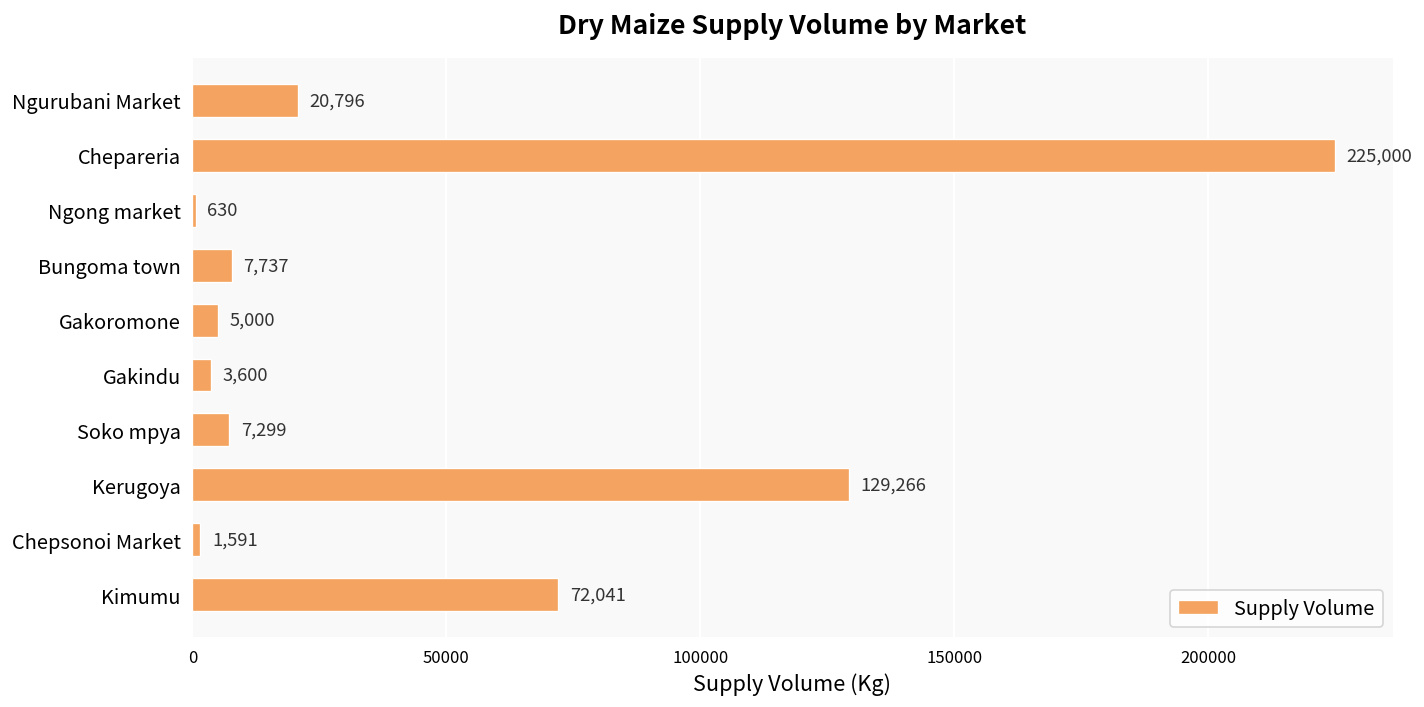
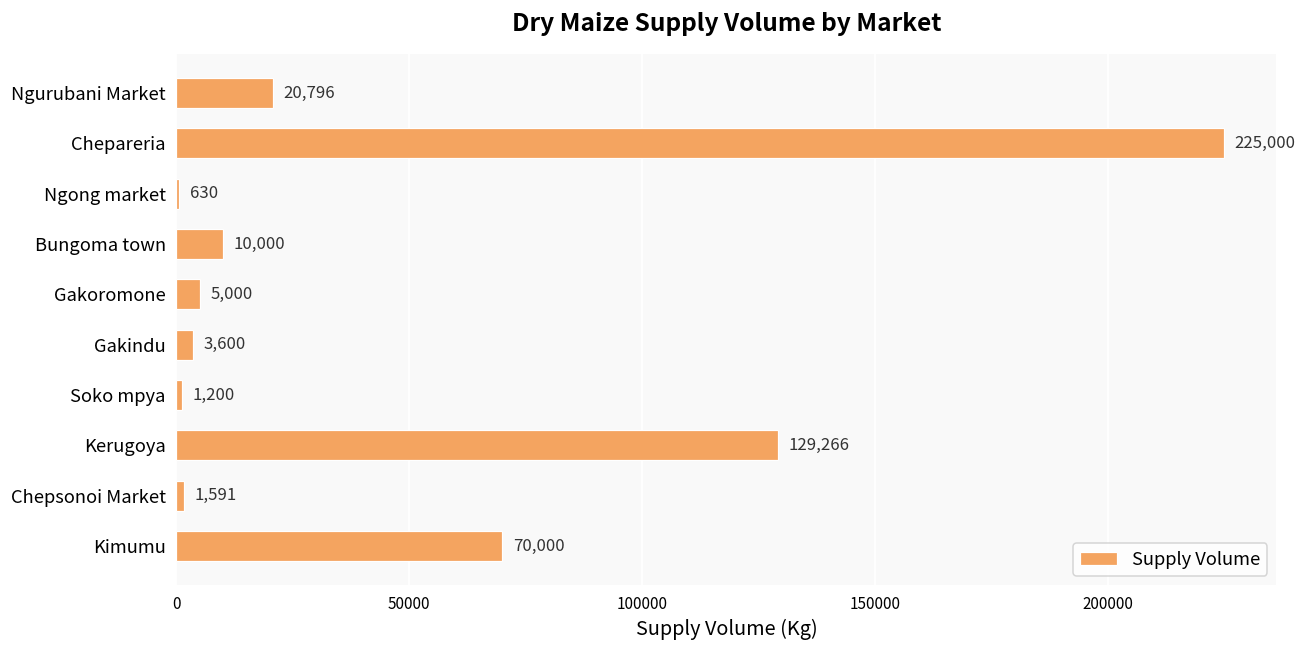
  {
    "Ngurubani Market": "20,796",
    "Chepareria": "225,000",
    "Ngong market": "630",
-   "Bungoma town": "7,737",
+   "Bungoma town": "10,000",
    "Gakoromone": "5,000",
    "Gakindu": "3,600",
-   "Soko mpya": "7,299",
+   "Soko mpya": "1,200",
    "Kerugoya": "129,266",
    "Chepsonoi Market": "1,591",
-   "Kimumu": "72,041"
+   "Kimumu": "70,000"
  }
